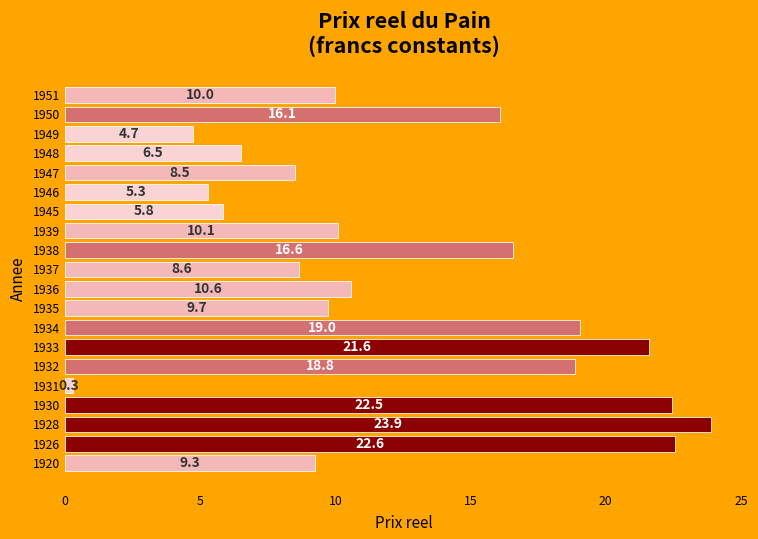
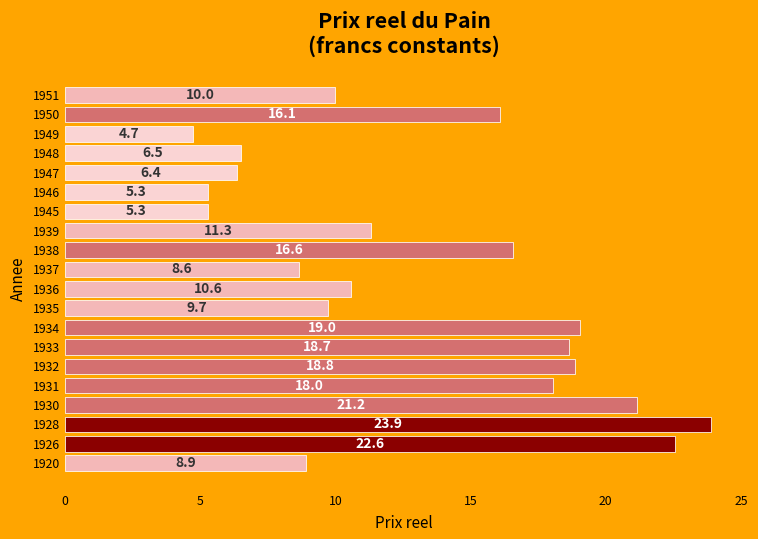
  {
    "1951": 10.0,
    "1950": 16.1,
    "1949": 4.7,
    "1948": 6.5,
-   "1947": 8.5,
+   "1947": 6.4,
    "1946": 5.3,
-   "1945": 5.8,
-   "1939": 10.1,
+   "1945": 5.3,
+   "1939": 11.3,
    "1938": 16.6,
    "1937": 8.6,
    "1936": 10.6,
    "1935": 9.7,
    "1934": 19.0,
-   "1933": 21.6,
+   "1933": 18.7,
    "1932": 18.8,
-   "1931": 0.3,
-   "1930": 22.5,
+   "1931": 18.0,
+   "1930": 21.2,
    "1928": 23.9,
    "1926": 22.6,
-   "1920": 9.3
+   "1920": 8.9
  }
